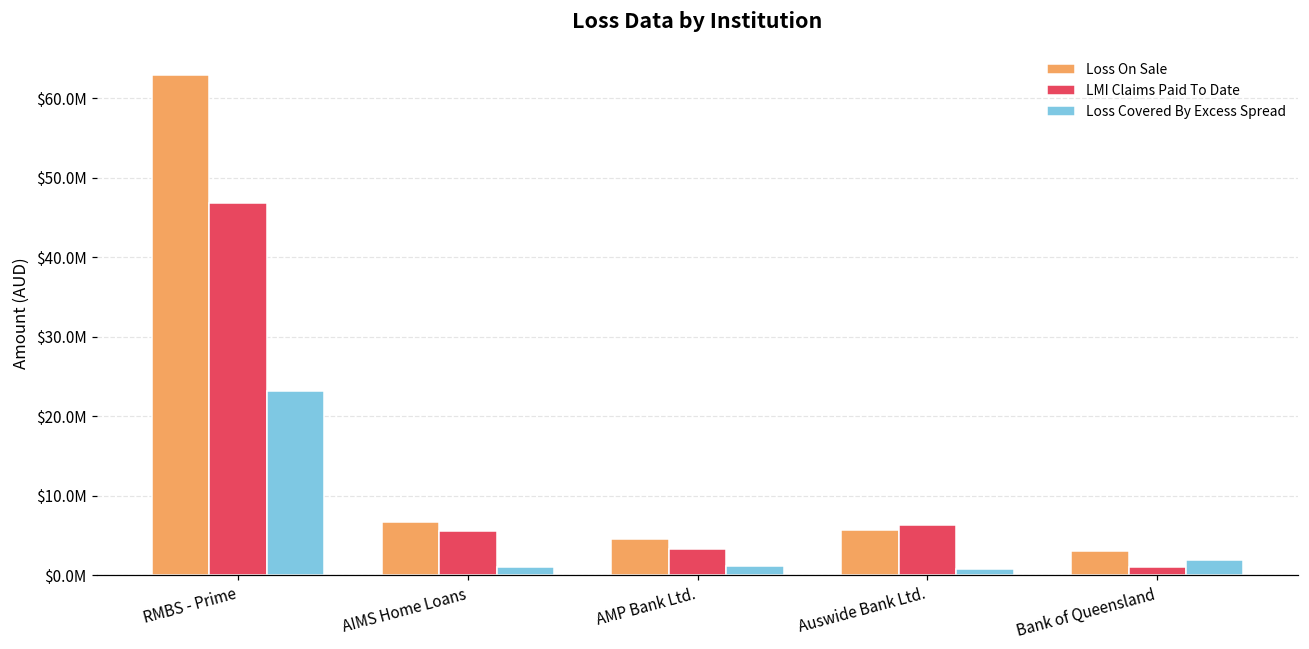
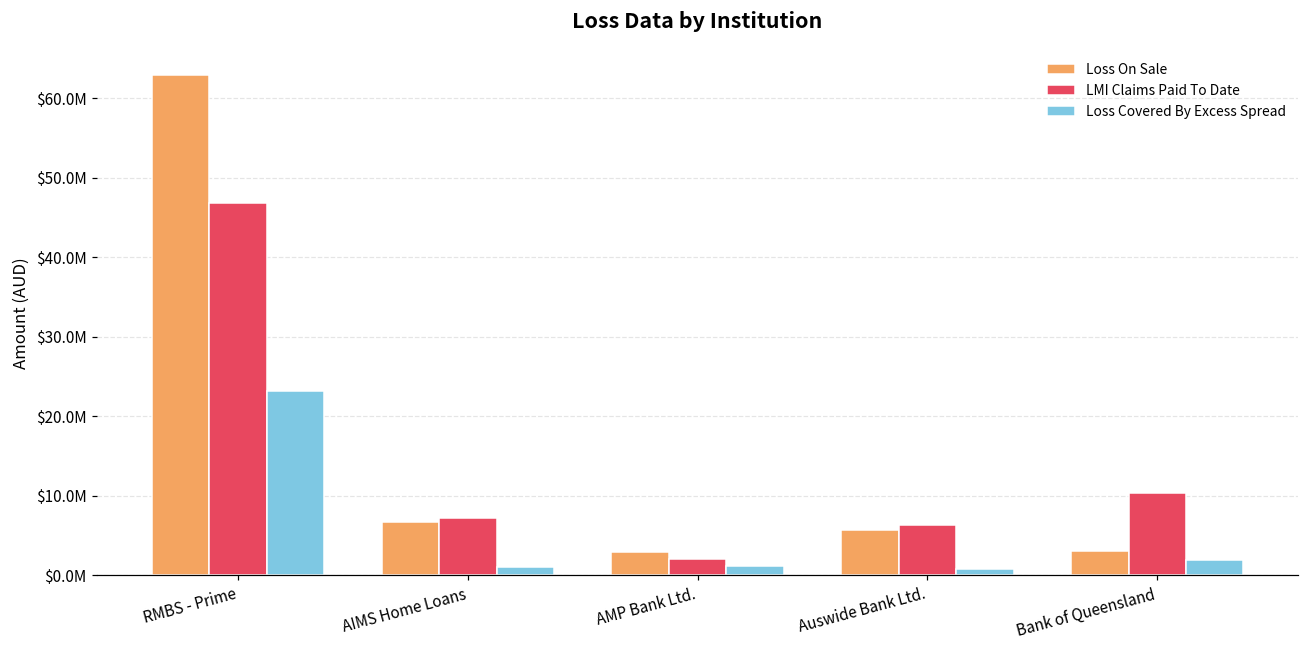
  {
    "Loss On Sale": {
      "RMBS - Prime": "$63000000",
      "AIMS Home Loans": "$7000000",
-     "AMP Bank Ltd.": "$5000000",
+     "AMP Bank Ltd.": "$3000000",
      "Auswide Bank Ltd.": "$6000000",
      "Bank of Queensland": "$3000000"
    },
    "LMI Claims Paid To Date": {
      "RMBS - Prime": "$47000000",
-     "AIMS Home Loans": "$6000000",
-     "AMP Bank Ltd.": "$3000000",
+     "AIMS Home Loans": "$7000000",
+     "AMP Bank Ltd.": "$2000000",
      "Auswide Bank Ltd.": "$6000000",
-     "Bank of Queensland": "$1000000"
+     "Bank of Queensland": "$10000000"
    },
    "Loss Covered By Excess Spread": {
      "RMBS - Prime": "$23000000",
      "AIMS Home Loans": "$1000000",
      "AMP Bank Ltd.": "$1000000",
      "Auswide Bank Ltd.": "$1000000",
      "Bank of Queensland": "$2000000"
    }
  }
